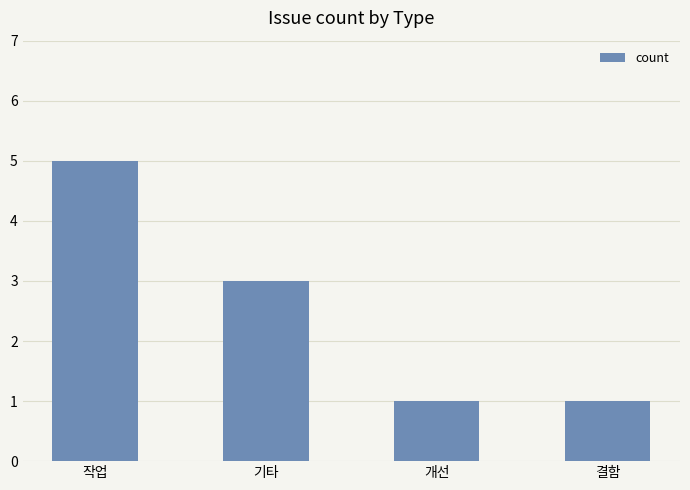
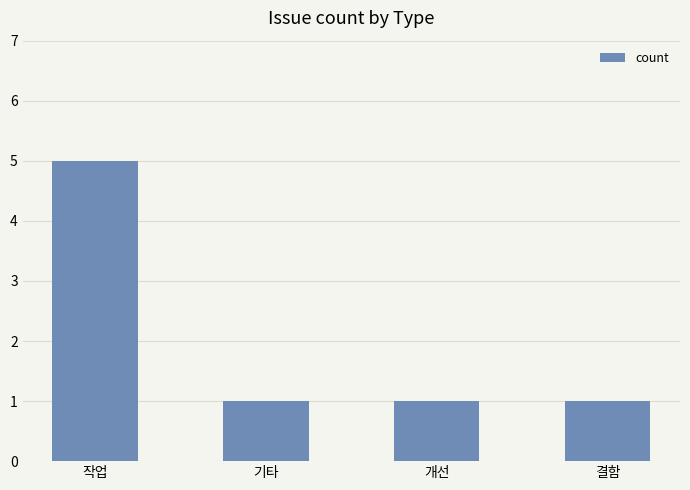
  {
    "작업": 5,
-   "기타": 3,
+   "기타": 1,
    "개선": 1,
    "결함": 1
  }
